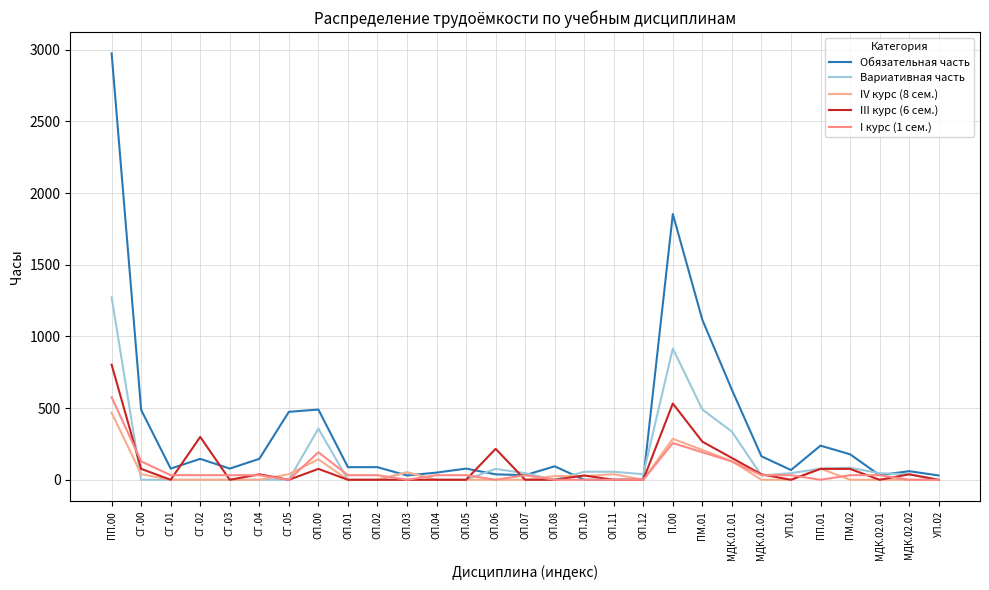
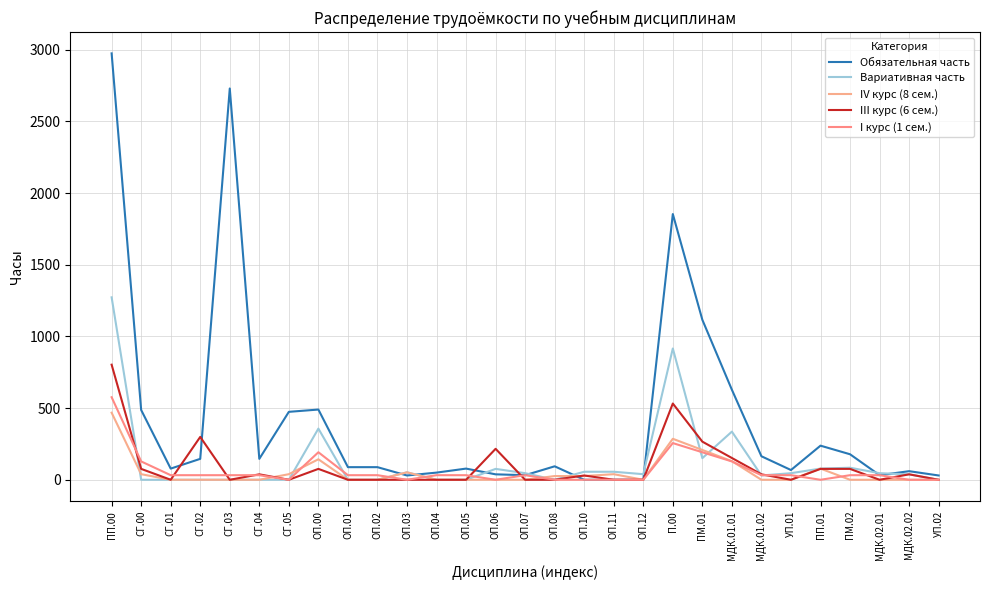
  {
    "Обязательная часть": {
      "ПП.00": 2980,
      "СГ.00": 490,
      "СГ.01": 80,
      "СГ.02": 150,
-     "СГ.03": 80,
+     "СГ.03": 2730,
      "СГ.04": 150,
      "СГ.05": 470,
      "ОП.00": 490,
      "ОП.01": 90,
      "ОП.02": 90,
      "ОП.03": 30,
      "ОП.04": 50,
      "ОП.05": 80,
      "ОП.06": 40,
      "ОП.08": 90,
      "П.00": 1850,
      "ПМ.01": 1120,
      "МДК.01.01": 630,
      "МДК.01.02": 160,
      "УП.01": 70,
      "ПП.01": 240,
      "ПМ.02": 180,
      "МДК.02.02": 60,
      "УП.02": 30
    },
    "Вариативная часть": {
      "ПП.00": 1270,
      "СГ.00": 0,
      "ОП.00": 360,
      "ОП.06": 80,
      "ОП.10": 60,
      "ОП.12": 40,
      "П.00": 920,
-     "ПМ.01": 490,
+     "ПМ.01": 150,
      "МДК.01.01": 340
    },
    "III курс (6 сем.)": {
      "ПП.00": 800,
      "СГ.00": 80,
      "СГ.02": 300,
      "ОП.00": 80,
      "ОП.06": 220,
      "П.00": 530,
      "ПМ.01": 270,
      "МДК.01.01": 150
    }
  }
